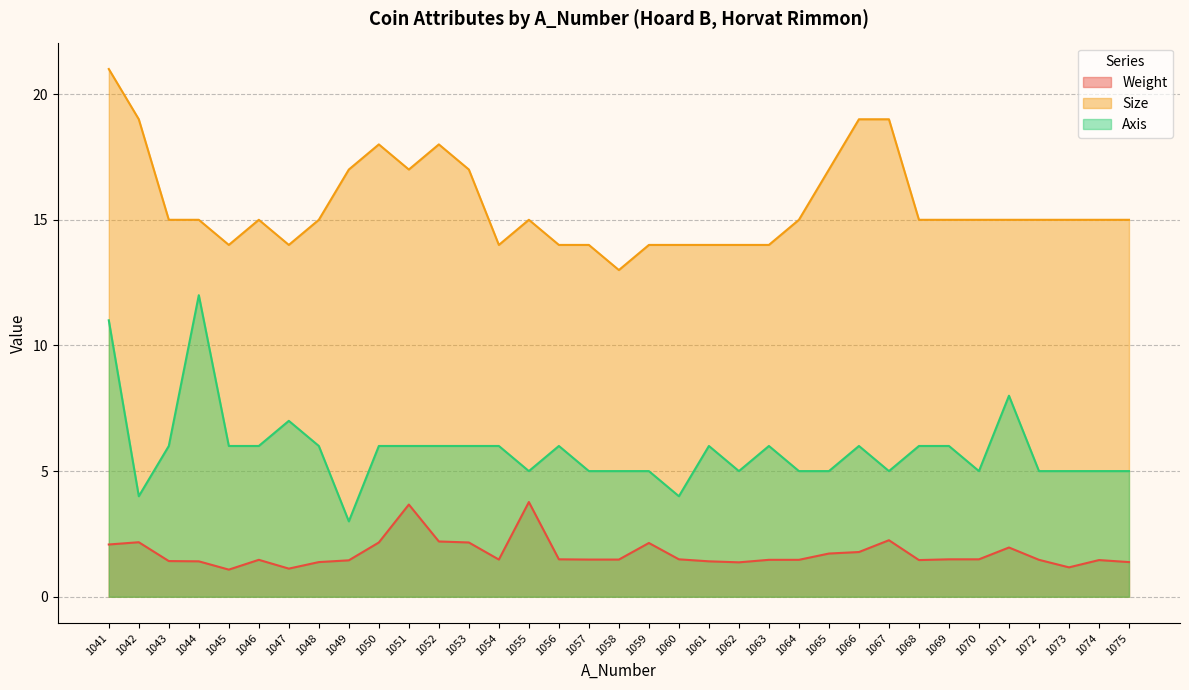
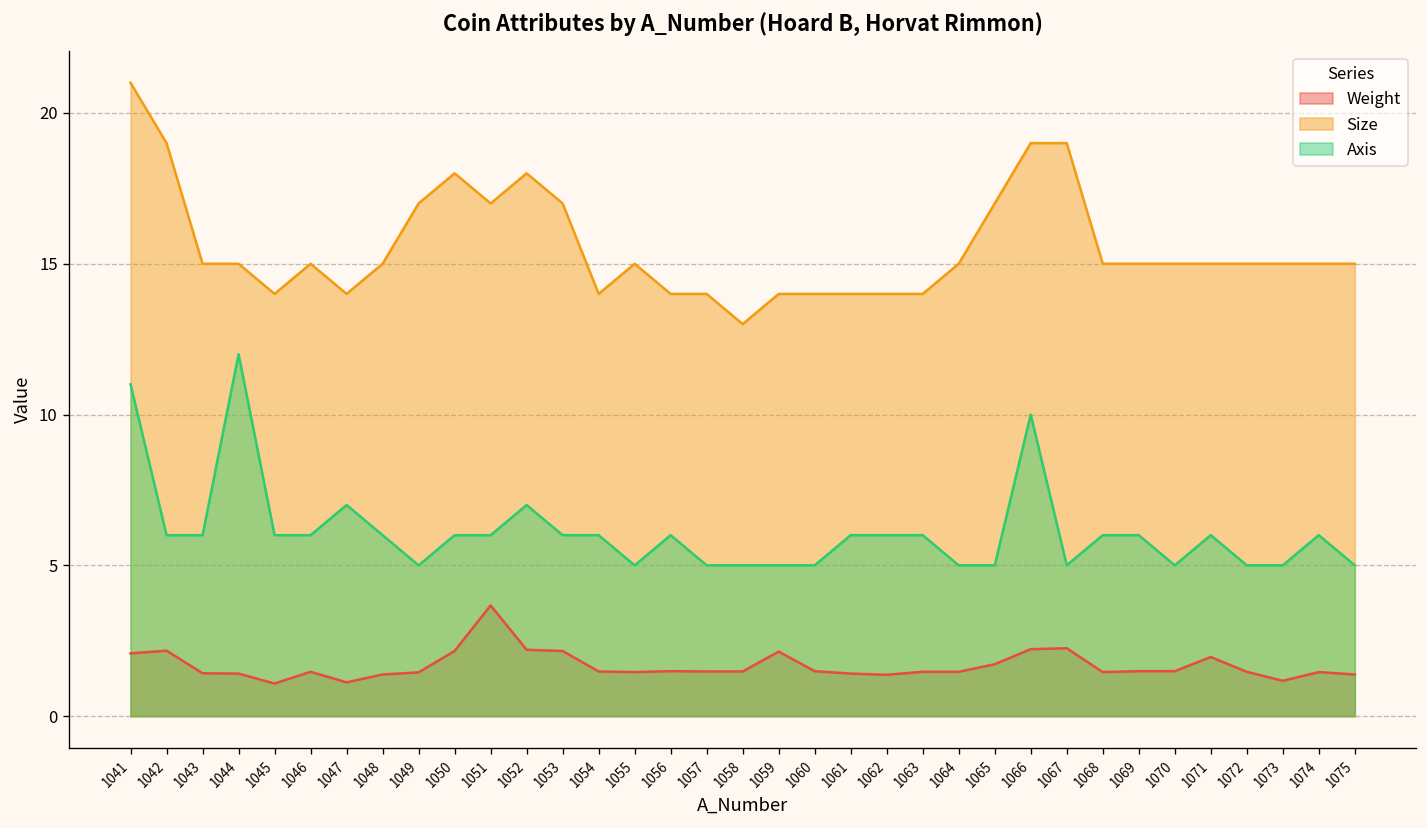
  {
    "Weight": {
      "1041": 2.1,
      "1042": 2.2,
      "1043": 1.4,
      "1044": 1.4,
      "1045": 1.1,
      "1046": 1.5,
      "1047": 1.1,
      "1048": 1.4,
      "1049": 1.5,
      "1050": 2.2,
      "1051": 3.7,
      "1052": 2.2,
      "1053": 2.2,
      "1054": 1.5,
-     "1055": 3.8,
+     "1055": 1.5,
      "1056": 1.5,
      "1057": 1.5,
      "1058": 1.5,
      "1059": 2.1,
      "1060": 1.5,
      "1061": 1.4,
      "1062": 1.4,
      "1063": 1.5,
      "1064": 1.5,
      "1065": 1.7,
-     "1066": 1.8,
+     "1066": 2.2,
      "1067": 2.3,
      "1068": 1.5,
      "1069": 1.5,
      "1070": 1.5,
      "1071": 2.0,
      "1072": 1.5,
      "1073": 1.2,
      "1074": 1.5,
      "1075": 1.4
    },
    "Size": {
      "1041": 21.0,
      "1042": 19.0,
      "1043": 15.0,
      "1044": 15.0,
      "1045": 14.0,
      "1046": 15.0,
      "1047": 14.0,
      "1048": 15.0,
      "1049": 17.0,
      "1050": 18.0,
      "1051": 17.0,
      "1052": 18.0,
      "1053": 17.0,
      "1054": 14.0,
      "1055": 15.0,
      "1056": 14.0,
      "1057": 14.0,
      "1058": 13.0,
      "1059": 14.0,
      "1060": 14.0,
      "1061": 14.0,
      "1062": 14.0,
      "1063": 14.0,
      "1064": 15.0,
      "1065": 17.0,
      "1066": 19.0,
      "1067": 19.0,
      "1068": 15.0,
      "1069": 15.0,
      "1070": 15.0,
      "1071": 15.0,
      "1072": 15.0,
      "1073": 15.0,
      "1074": 15.0,
      "1075": 15.0
    },
    "Axis": {
      "1041": 11,
-     "1042": 4,
+     "1042": 6,
      "1043": 6,
      "1044": 12,
      "1045": 6,
      "1046": 6,
      "1047": 7,
      "1048": 6,
-     "1049": 3,
+     "1049": 5,
      "1050": 6,
      "1051": 6,
-     "1052": 6,
+     "1052": 7,
      "1053": 6,
      "1054": 6,
      "1055": 5,
      "1056": 6,
      "1057": 5,
      "1058": 5,
      "1059": 5,
-     "1060": 4,
+     "1060": 5,
      "1061": 6,
-     "1062": 5,
+     "1062": 6,
      "1063": 6,
      "1064": 5,
      "1065": 5,
-     "1066": 6,
+     "1066": 10,
      "1067": 5,
      "1068": 6,
      "1069": 6,
      "1070": 5,
-     "1071": 8,
+     "1071": 6,
      "1072": 5,
      "1073": 5,
-     "1074": 5,
+     "1074": 6,
      "1075": 5
    }
  }
